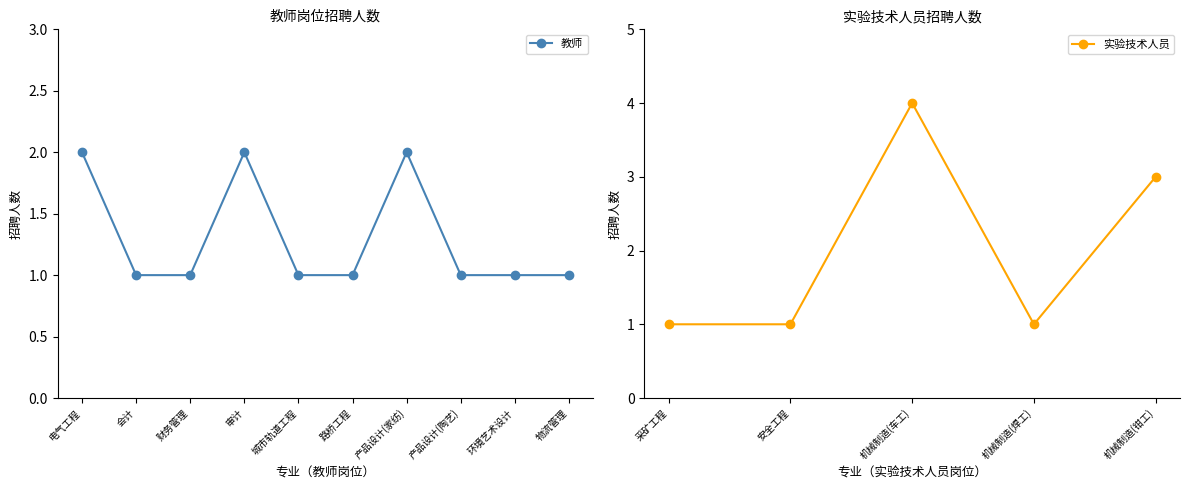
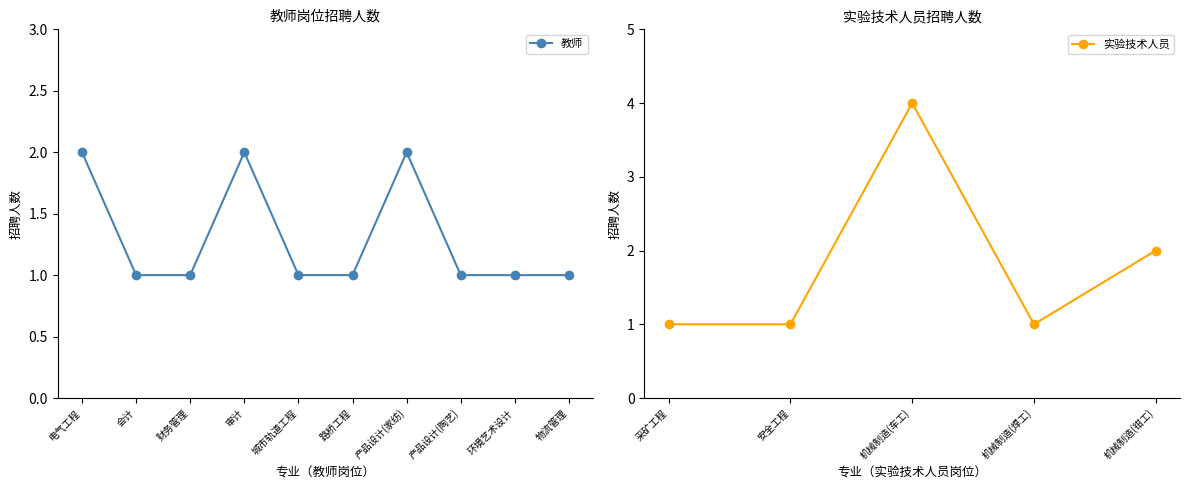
  {
    "教师岗位招聘人数": {
      "电气工程": 2.00,
      "会计": 1.00,
      "财务管理": 1.00,
      "审计": 2.00,
      "城市轨道工程": 1.00,
      "路桥工程": 1.00,
      "产品设计(家纺)": 2.00,
      "产品设计(陶艺)": 1.00,
      "环境艺术设计": 1.00,
      "物流管理": 1.00
    },
    "实验技术人员招聘人数": {
      "采矿工程": 1,
      "安全工程": 1,
      "机械制造(车工)": 4,
      "机械制造(焊工)": 1,
-     "机械制造(钳工)": 3
+     "机械制造(钳工)": 2
    }
  }
